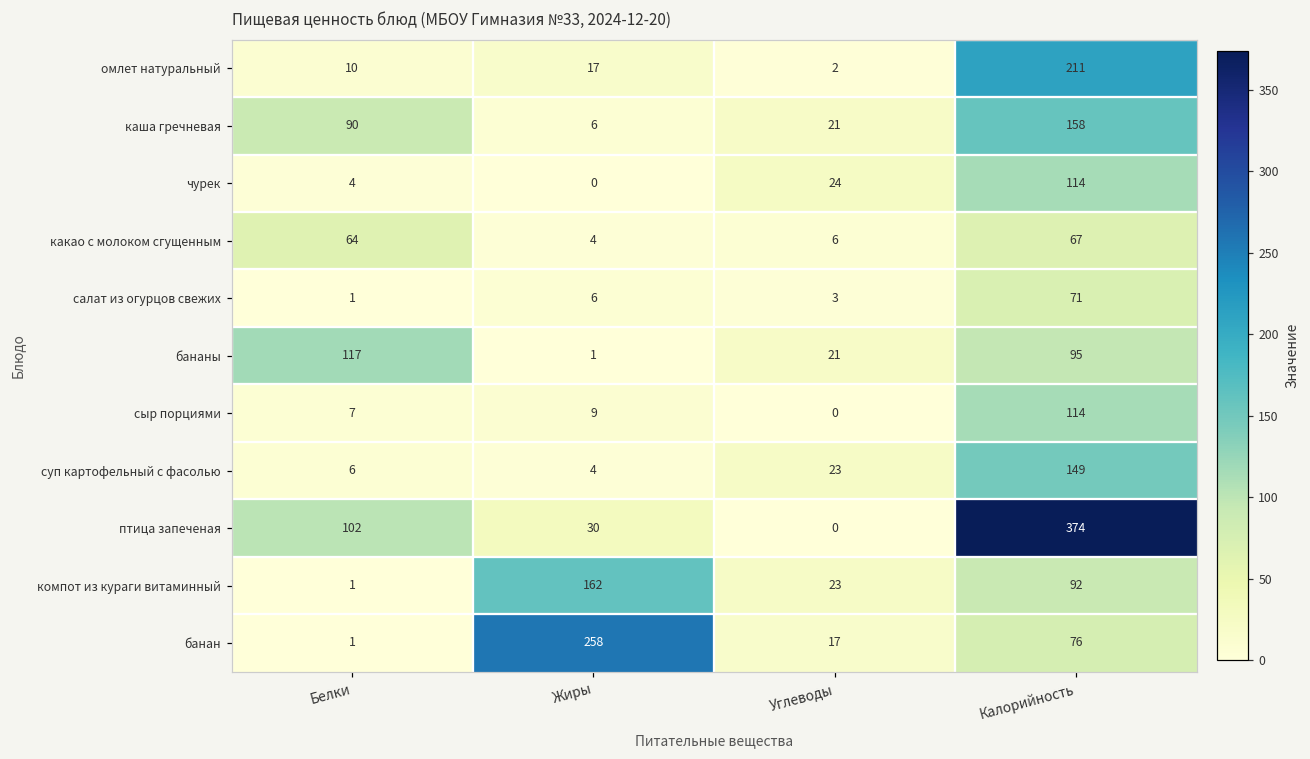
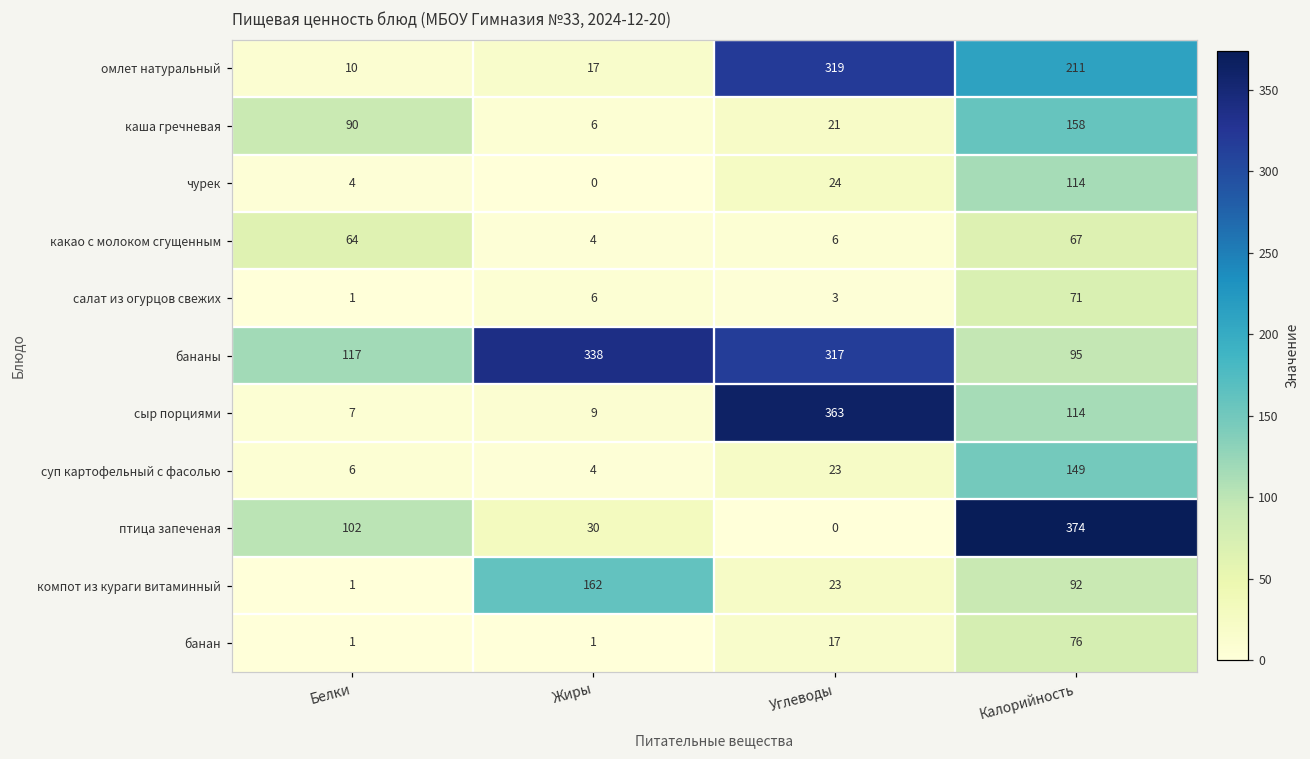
  {
    "омлет натуральный": {
      "Белки": 10,
      "Жиры": 17,
-     "Углеводы": 2,
+     "Углеводы": 319,
      "Калорийность": 211
    },
    "каша гречневая": {
      "Белки": 90,
      "Жиры": 6,
      "Углеводы": 21,
      "Калорийность": 158
    },
    "чурек": {
      "Белки": 4,
      "Жиры": 0,
      "Углеводы": 24,
      "Калорийность": 114
    },
    "какао с молоком сгущенным": {
      "Белки": 64,
      "Жиры": 4,
      "Углеводы": 6,
      "Калорийность": 67
    },
    "салат из огурцов свежих": {
      "Белки": 1,
      "Жиры": 6,
      "Углеводы": 3,
      "Калорийность": 71
    },
    "бананы": {
      "Белки": 117,
-     "Жиры": 1,
-     "Углеводы": 21,
+     "Жиры": 338,
+     "Углеводы": 317,
      "Калорийность": 95
    },
    "сыр порциями": {
      "Белки": 7,
      "Жиры": 9,
-     "Углеводы": 0,
+     "Углеводы": 363,
      "Калорийность": 114
    },
    "суп картофельный с фасолью": {
      "Белки": 6,
      "Жиры": 4,
      "Углеводы": 23,
      "Калорийность": 149
    },
    "птица запеченая": {
      "Белки": 102,
      "Жиры": 30,
      "Углеводы": 0,
      "Калорийность": 374
    },
    "компот из кураги витаминный": {
      "Белки": 1,
      "Жиры": 162,
      "Углеводы": 23,
      "Калорийность": 92
    },
    "банан": {
      "Белки": 1,
-     "Жиры": 258,
+     "Жиры": 1,
      "Углеводы": 17,
      "Калорийность": 76
    }
  }
